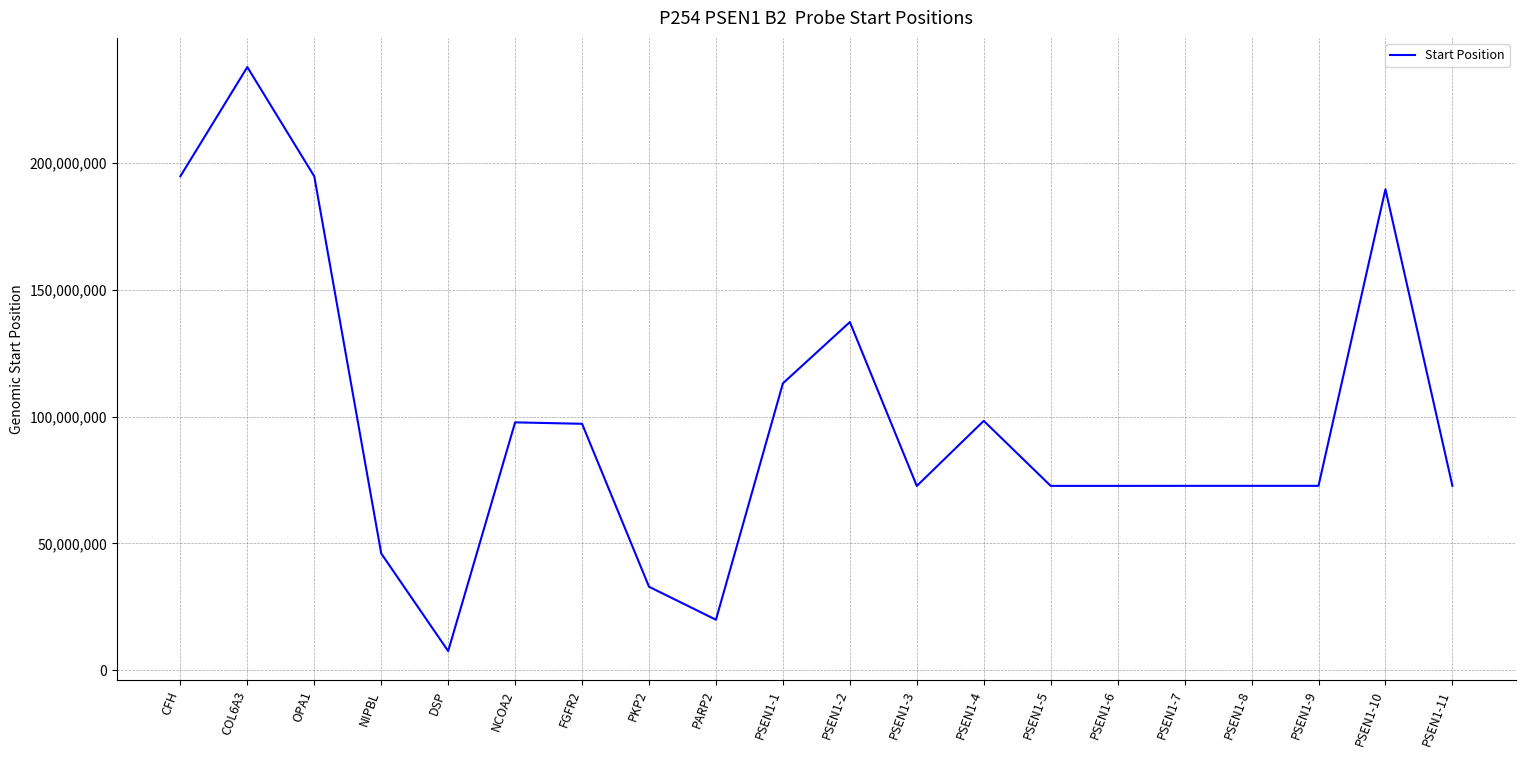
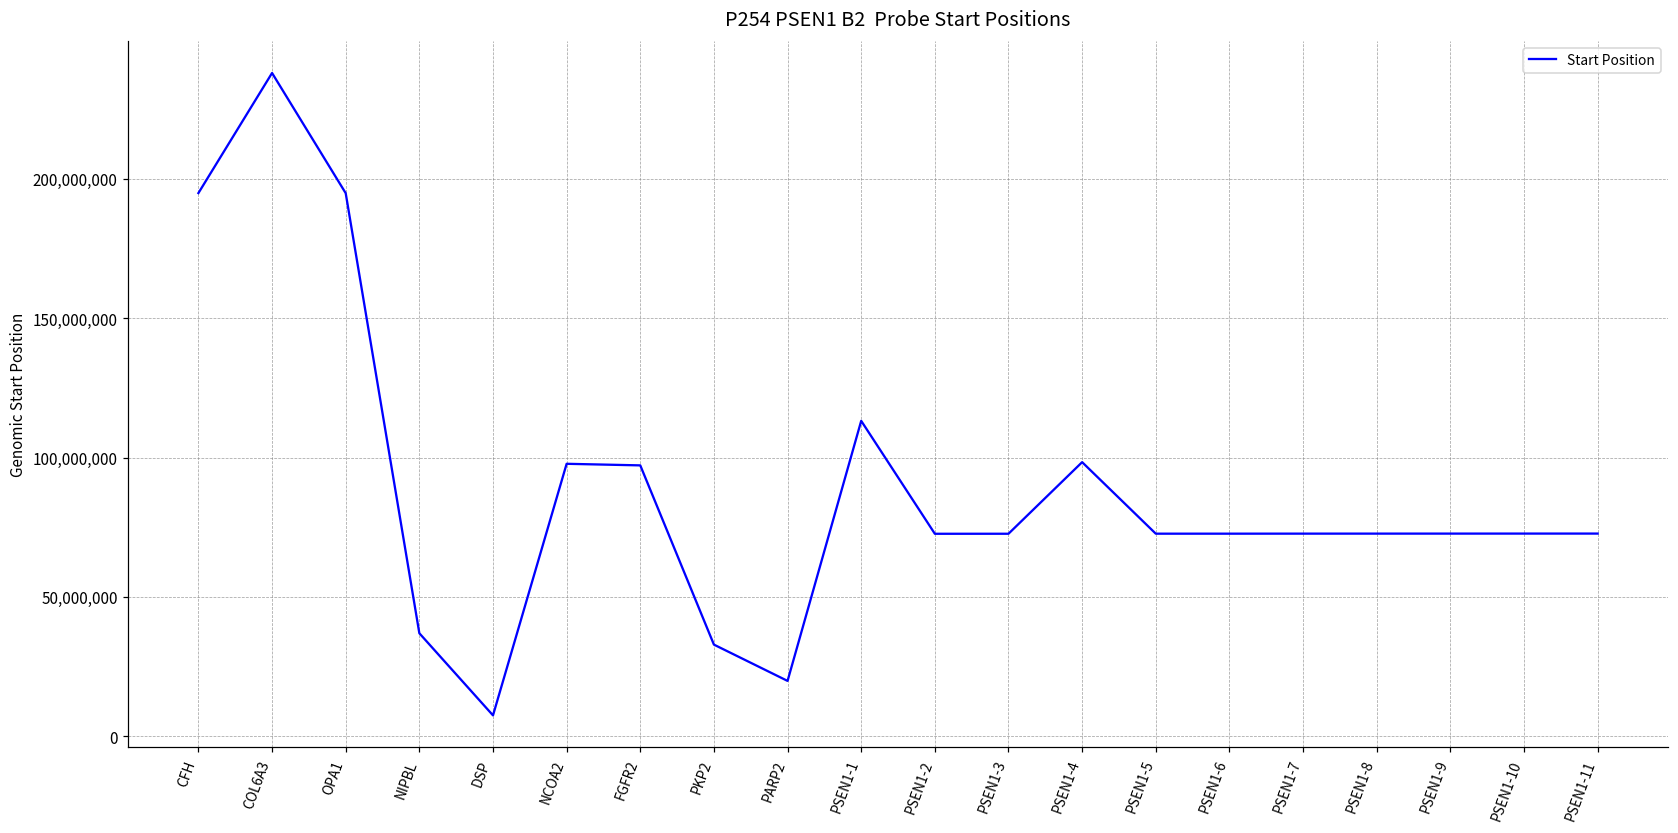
  {
    "CFH": "195,000,000",
    "COL6A3": "238,000,000",
    "OPA1": "195,000,000",
-   "NIPBL": "46,000,000",
+   "NIPBL": "37,000,000",
    "DSP": "8,000,000",
    "NCOA2": "98,000,000",
    "FGFR2": "97,000,000",
    "PKP2": "33,000,000",
    "PARP2": "20,000,000",
    "PSEN1-1": "113,000,000",
-   "PSEN1-2": "137,000,000",
+   "PSEN1-2": "73,000,000",
    "PSEN1-3": "73,000,000",
    "PSEN1-4": "98,000,000",
    "PSEN1-5": "73,000,000",
    "PSEN1-6": "73,000,000",
    "PSEN1-7": "73,000,000",
    "PSEN1-8": "73,000,000",
    "PSEN1-9": "73,000,000",
-   "PSEN1-10": "190,000,000",
+   "PSEN1-10": "73,000,000",
    "PSEN1-11": "73,000,000"
  }
